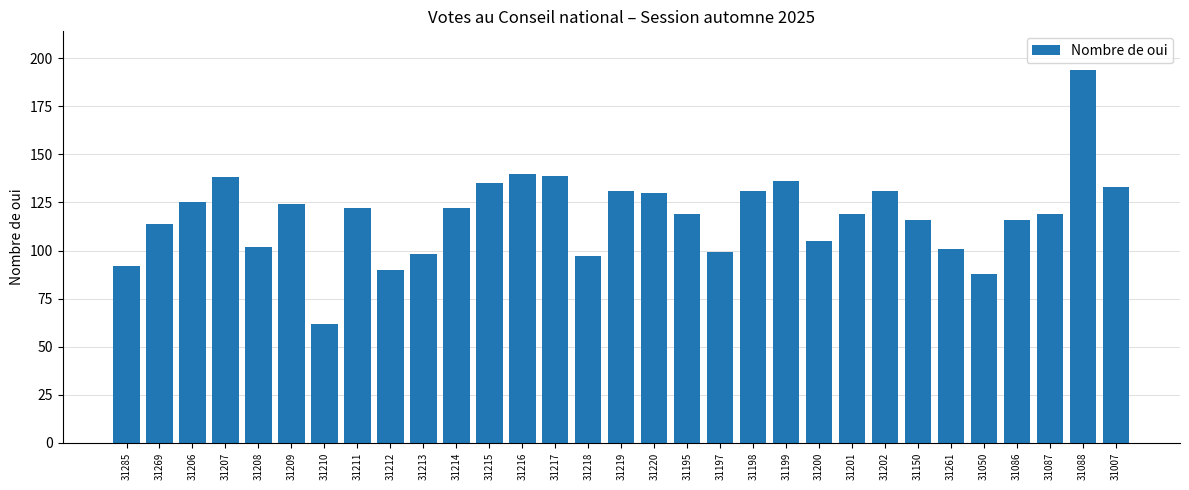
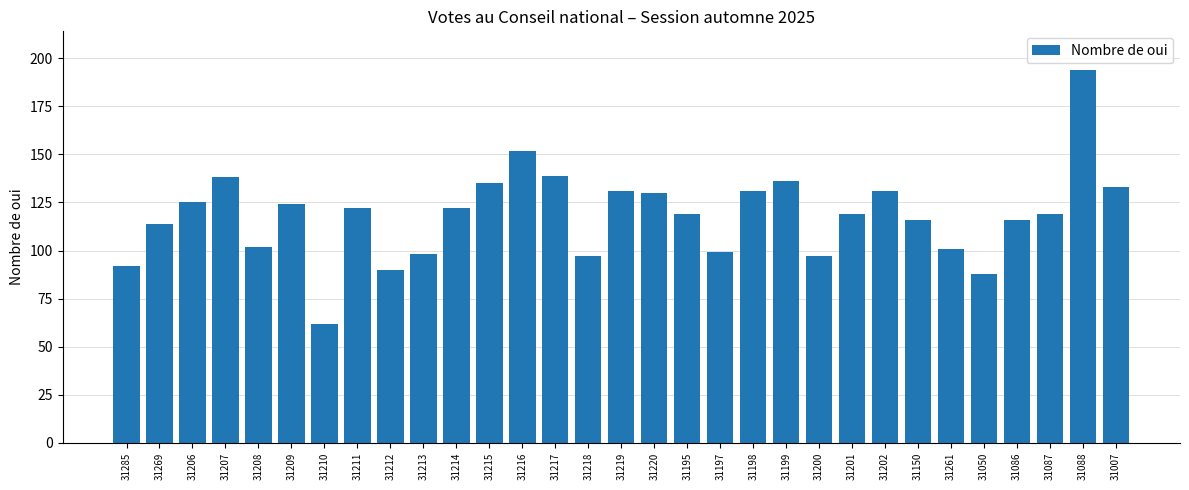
  {
    "31285": 92,
    "31269": 114,
    "31206": 125,
    "31207": 138,
    "31208": 102,
    "31209": 124,
    "31210": 62,
    "31211": 122,
    "31212": 90,
    "31213": 98,
    "31214": 122,
    "31215": 135,
-   "31216": 140,
+   "31216": 152,
    "31217": 139,
    "31218": 97,
    "31219": 131,
    "31220": 130,
    "31195": 119,
    "31197": 99,
    "31198": 131,
    "31199": 136,
-   "31200": 105,
+   "31200": 97,
    "31201": 119,
    "31202": 131,
    "31150": 116,
    "31261": 101,
    "31050": 88,
    "31086": 116,
    "31087": 119,
    "31088": 194,
    "31007": 133
  }
